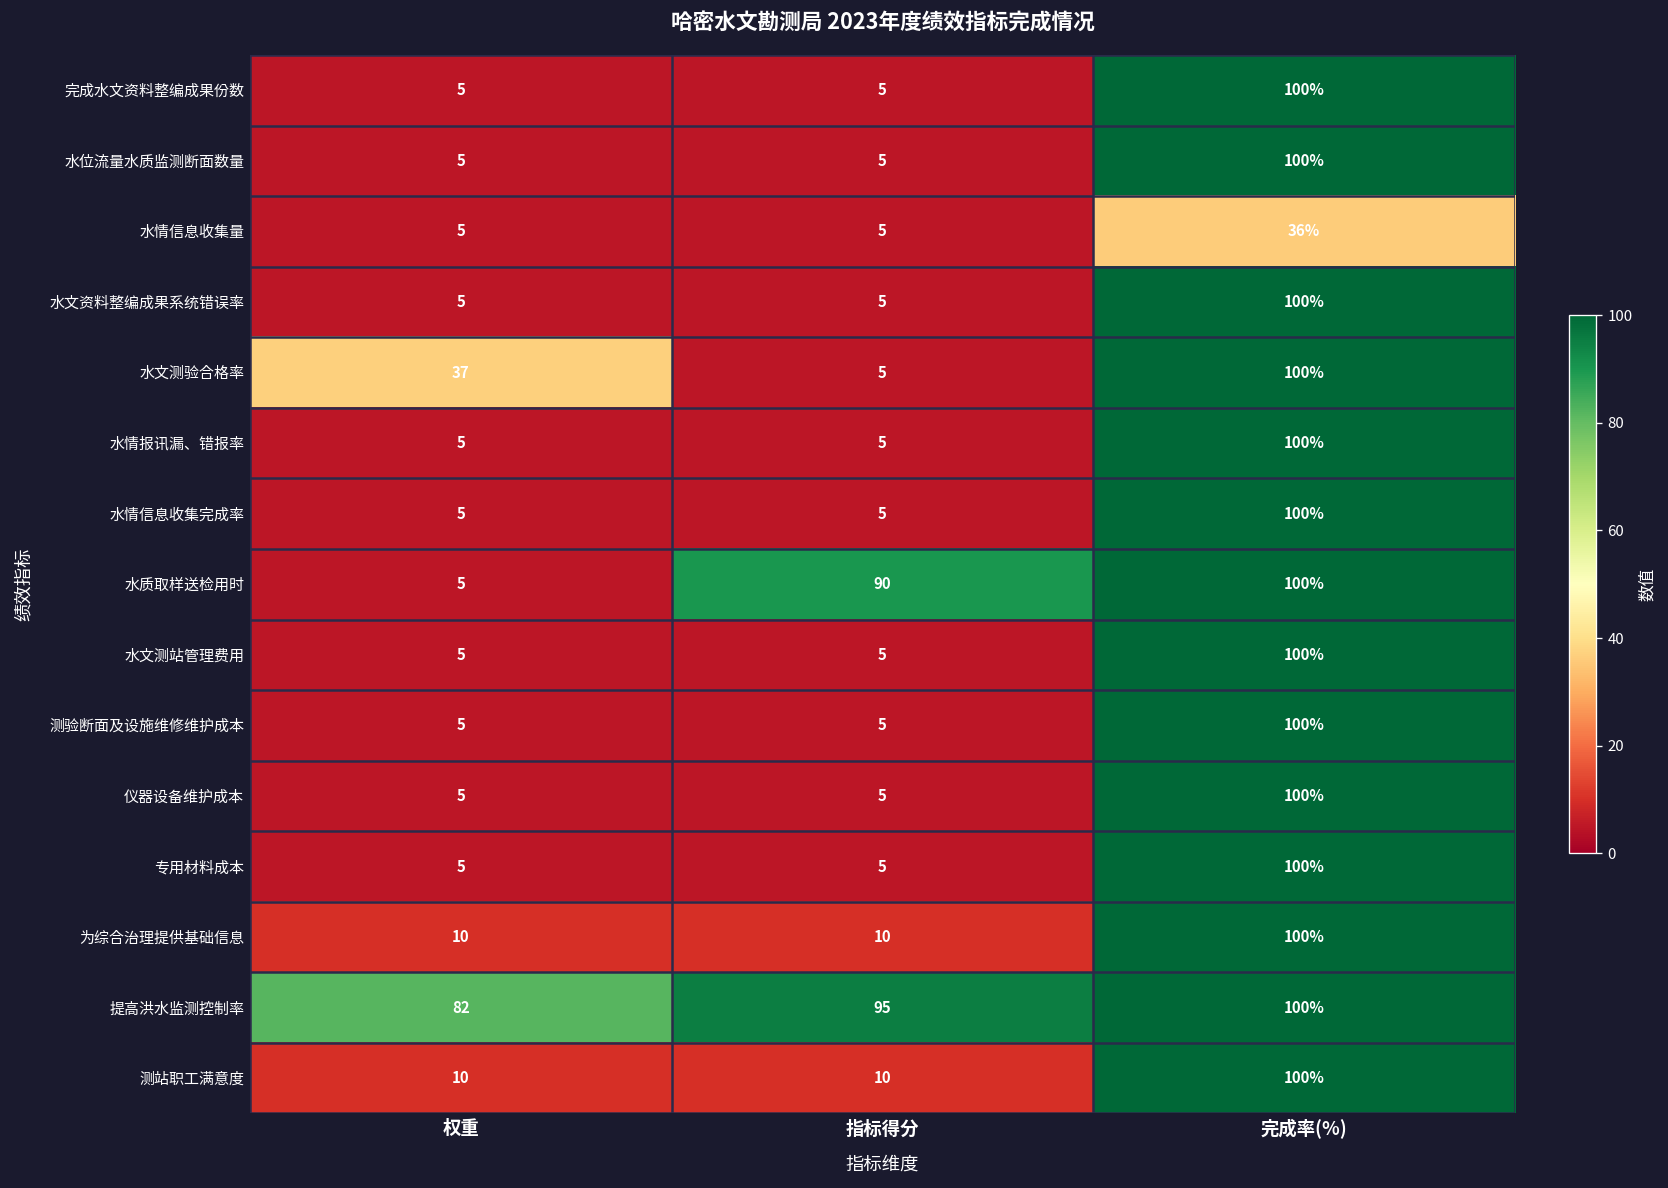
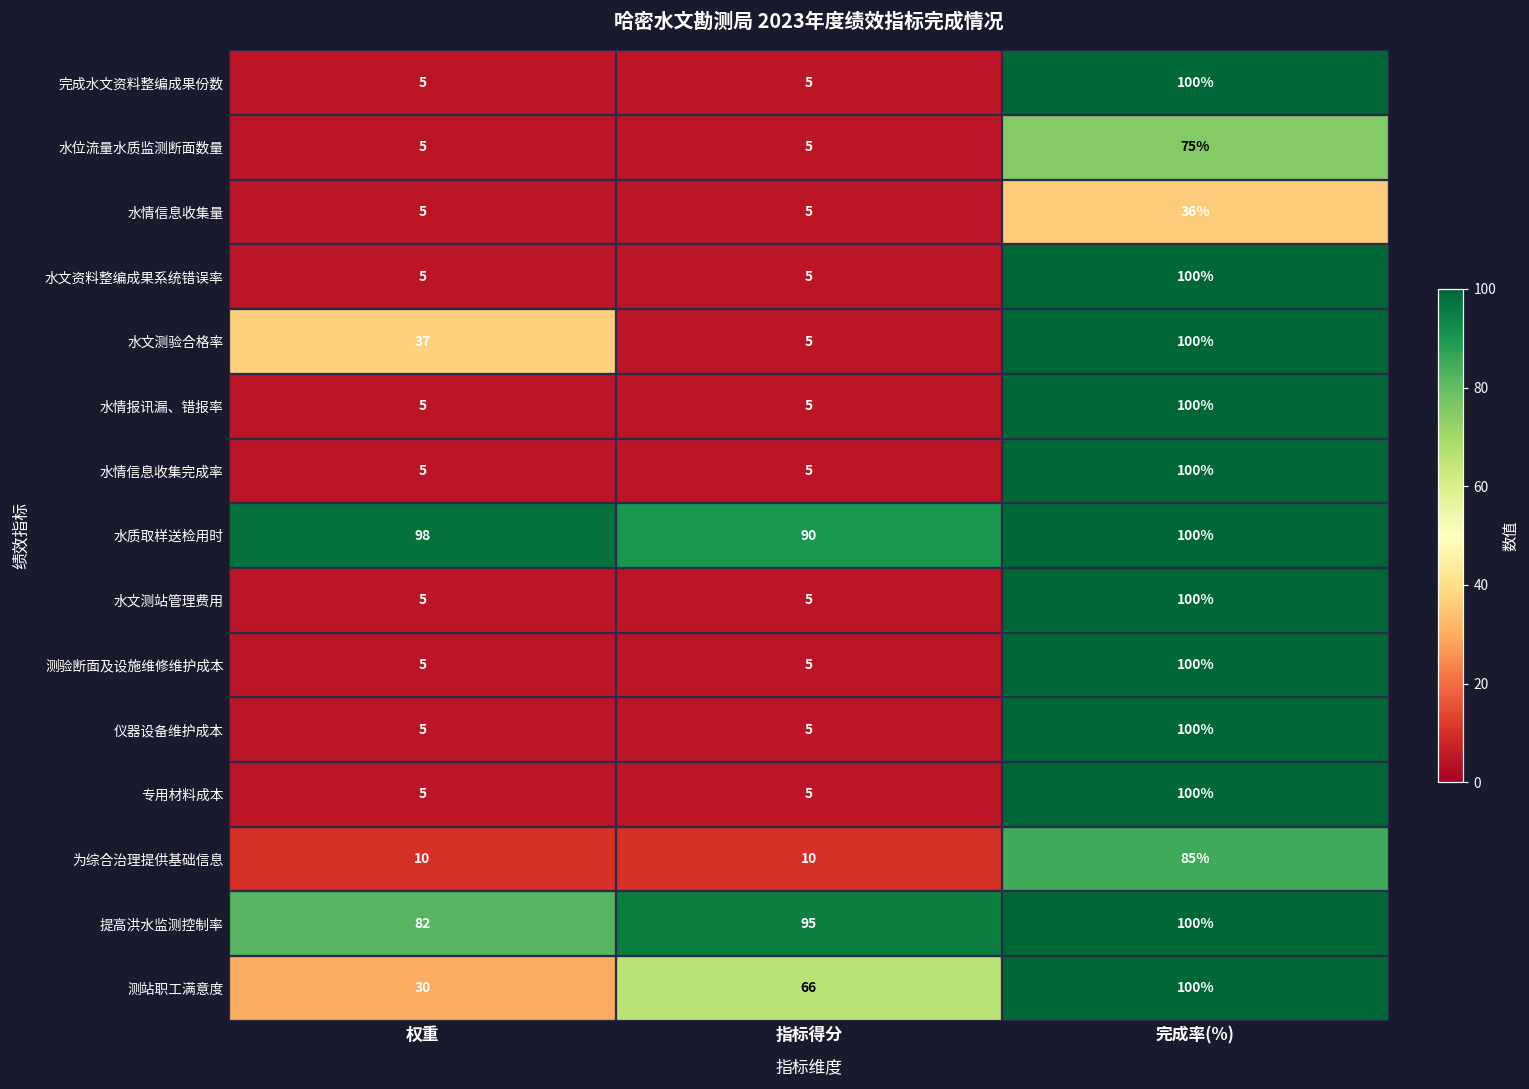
  {
    "完成水文资料整编成果份数": {
      "权重": "5",
      "指标得分": "5",
      "完成率(%)": "100%"
    },
    "水位流量水质监测断面数量": {
      "权重": "5",
      "指标得分": "5",
-     "完成率(%)": "100%"
+     "完成率(%)": "75%"
    },
    "水情信息收集量": {
      "权重": "5",
      "指标得分": "5",
      "完成率(%)": "36%"
    },
    "水文资料整编成果系统错误率": {
      "权重": "5",
      "指标得分": "5",
      "完成率(%)": "100%"
    },
    "水文测验合格率": {
      "权重": "37",
      "指标得分": "5",
      "完成率(%)": "100%"
    },
    "水情报讯漏、错报率": {
      "权重": "5",
      "指标得分": "5",
      "完成率(%)": "100%"
    },
    "水情信息收集完成率": {
      "权重": "5",
      "指标得分": "5",
      "完成率(%)": "100%"
    },
    "水质取样送检用时": {
-     "权重": "5",
+     "权重": "98",
      "指标得分": "90",
      "完成率(%)": "100%"
    },
    "水文测站管理费用": {
      "权重": "5",
      "指标得分": "5",
      "完成率(%)": "100%"
    },
    "测验断面及设施维修维护成本": {
      "权重": "5",
      "指标得分": "5",
      "完成率(%)": "100%"
    },
    "仪器设备维护成本": {
      "权重": "5",
      "指标得分": "5",
      "完成率(%)": "100%"
    },
    "专用材料成本": {
      "权重": "5",
      "指标得分": "5",
      "完成率(%)": "100%"
    },
    "为综合治理提供基础信息": {
      "权重": "10",
      "指标得分": "10",
-     "完成率(%)": "100%"
+     "完成率(%)": "85%"
    },
    "提高洪水监测控制率": {
      "权重": "82",
      "指标得分": "95",
      "完成率(%)": "100%"
    },
    "测站职工满意度": {
-     "权重": "10",
-     "指标得分": "10",
+     "权重": "30",
+     "指标得分": "66",
      "完成率(%)": "100%"
    }
  }
